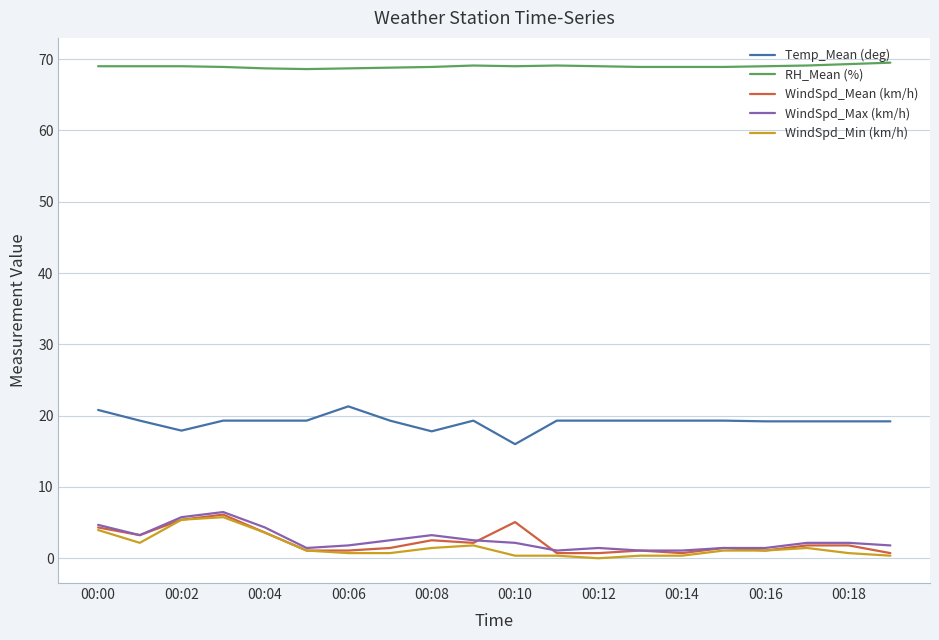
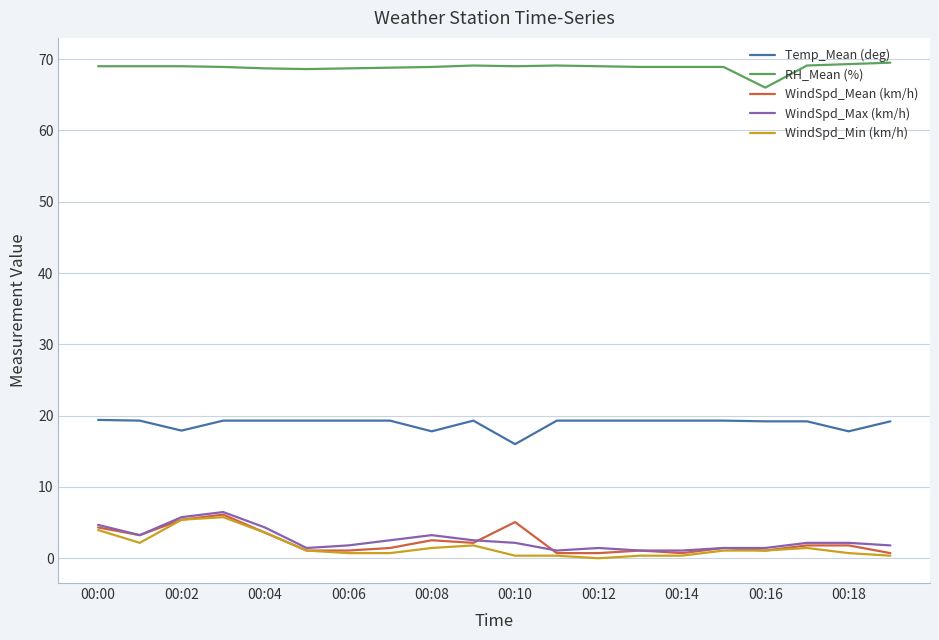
  {
    "Temp_Mean (deg)": {
-     "00:00": 21,
+     "00:00": 19,
      "00:02": 18,
      "00:04": 19,
-     "00:06": 21,
+     "00:06": 19,
      "00:08": 18,
      "00:10": 16,
      "00:12": 19,
      "00:14": 19,
      "00:16": 19,
-     "00:18": 19
+     "00:18": 18
    },
    "RH_Mean (%)": {
      "00:00": 69,
      "00:02": 69,
      "00:04": 69,
      "00:06": 69,
      "00:08": 69,
      "00:10": 69,
      "00:12": 69,
      "00:14": 69,
-     "00:16": 69,
+     "00:16": 66,
      "00:18": 69
    },
    "WindSpd_Mean (km/h)": {
      "00:06": 1,
      "00:08": 3,
      "00:10": 5,
      "00:12": 1,
      "00:14": 1,
      "00:18": 2
    },
    "WindSpd_Max (km/h)": {
      "00:04": 4,
      "00:06": 2,
      "00:08": 3,
      "00:10": 2,
      "00:12": 1,
      "00:14": 1,
      "00:18": 2
    },
    "WindSpd_Min (km/h)": {
      "00:00": 4,
      "00:06": 1,
      "00:08": 1,
      "00:10": 0,
      "00:12": 0,
      "00:14": 0,
      "00:18": 1
    }
  }
